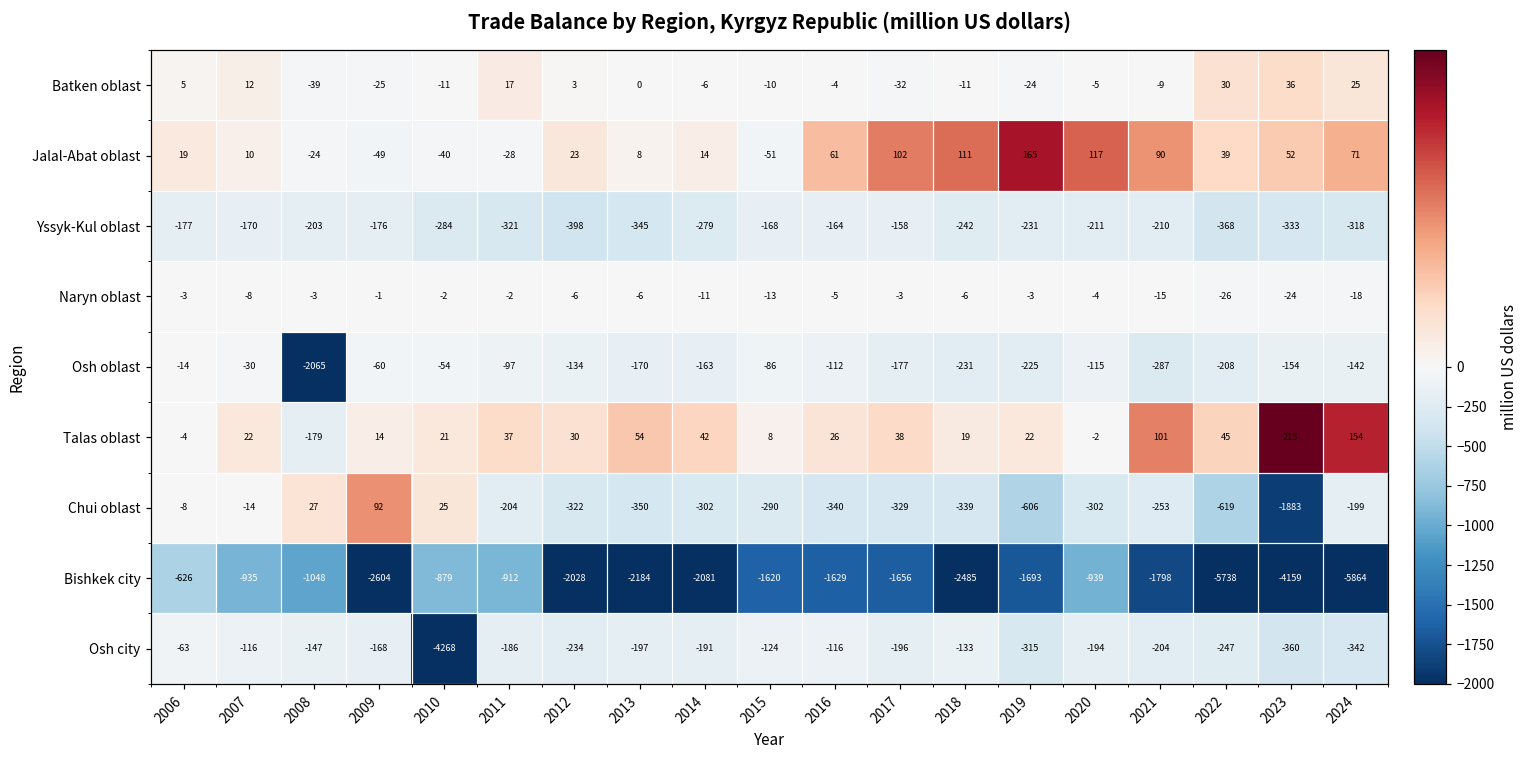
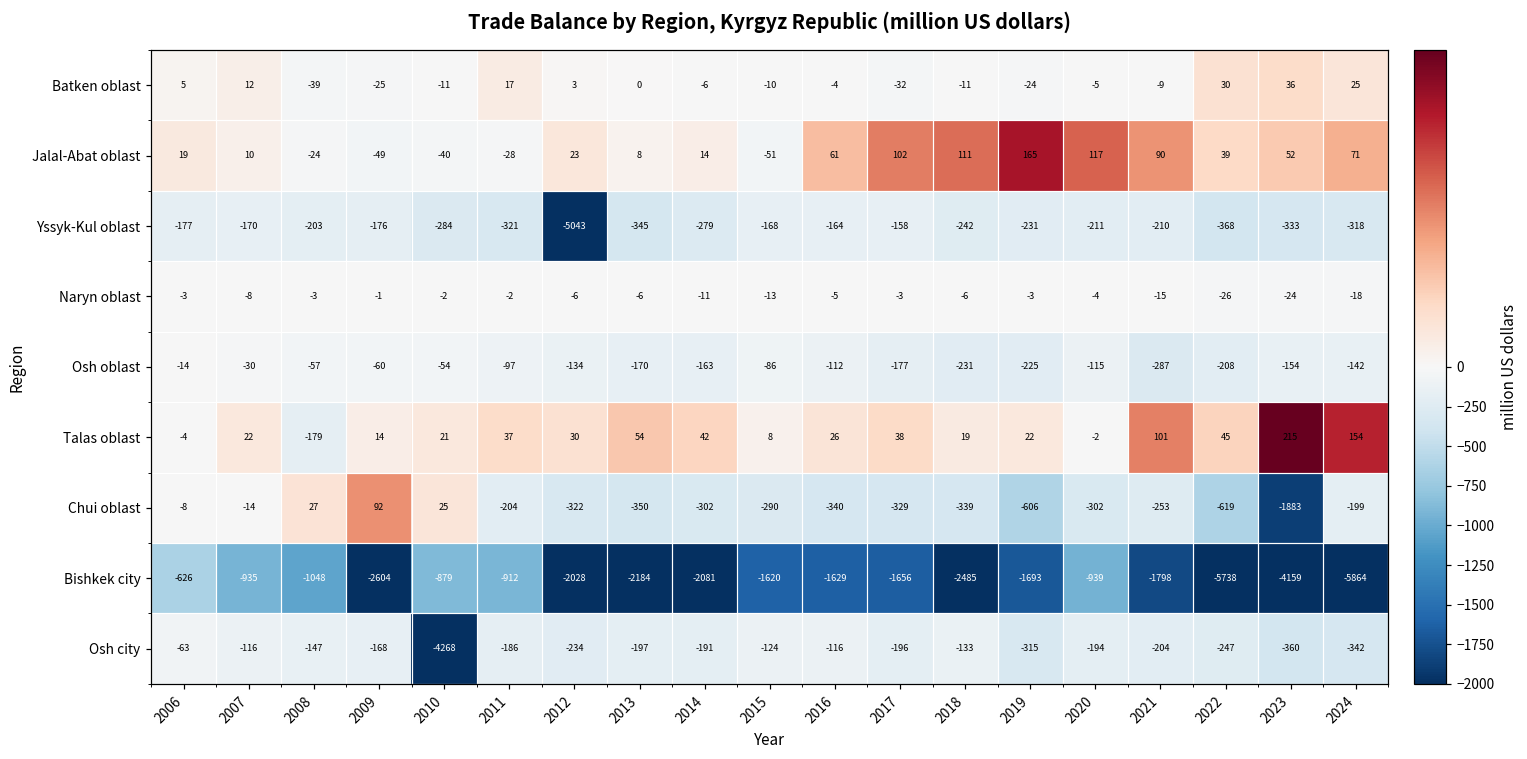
  {
    "Batken oblast": {
      "2006": 5,
      "2007": 12,
      "2008": -39,
      "2009": -25,
      "2010": -11,
      "2011": 17,
      "2012": 3,
      "2013": 0,
      "2014": -6,
      "2015": -10,
      "2016": -4,
      "2017": -32,
      "2018": -11,
      "2019": -24,
      "2020": -5,
      "2021": -9,
      "2022": 30,
      "2023": 36,
      "2024": 25
    },
    "Jalal-Abat oblast": {
      "2006": 19,
      "2007": 10,
      "2008": -24,
      "2009": -49,
      "2010": -40,
      "2011": -28,
      "2012": 23,
      "2013": 8,
      "2014": 14,
      "2015": -51,
      "2016": 61,
      "2017": 102,
      "2018": 111,
      "2019": 165,
      "2020": 117,
      "2021": 90,
      "2022": 39,
      "2023": 52,
      "2024": 71
    },
    "Yssyk-Kul oblast": {
      "2006": -177,
      "2007": -170,
      "2008": -203,
      "2009": -176,
      "2010": -284,
      "2011": -321,
-     "2012": -398,
+     "2012": -5043,
      "2013": -345,
      "2014": -279,
      "2015": -168,
      "2016": -164,
      "2017": -158,
      "2018": -242,
      "2019": -231,
      "2020": -211,
      "2021": -210,
      "2022": -368,
      "2023": -333,
      "2024": -318
    },
    "Naryn oblast": {
      "2006": -3,
      "2007": -8,
      "2008": -3,
      "2009": -1,
      "2010": -2,
      "2011": -2,
      "2012": -6,
      "2013": -6,
      "2014": -11,
      "2015": -13,
      "2016": -5,
      "2017": -3,
      "2018": -6,
      "2019": -3,
      "2020": -4,
      "2021": -15,
      "2022": -26,
      "2023": -24,
      "2024": -18
    },
    "Osh oblast": {
      "2006": -14,
      "2007": -30,
-     "2008": -2065,
+     "2008": -57,
      "2009": -60,
      "2010": -54,
      "2011": -97,
      "2012": -134,
      "2013": -170,
      "2014": -163,
      "2015": -86,
      "2016": -112,
      "2017": -177,
      "2018": -231,
      "2019": -225,
      "2020": -115,
      "2021": -287,
      "2022": -208,
      "2023": -154,
      "2024": -142
    },
    "Talas oblast": {
      "2006": -4,
      "2007": 22,
      "2008": -179,
      "2009": 14,
      "2010": 21,
      "2011": 37,
      "2012": 30,
      "2013": 54,
      "2014": 42,
      "2015": 8,
      "2016": 26,
      "2017": 38,
      "2018": 19,
      "2019": 22,
      "2020": -2,
      "2021": 101,
      "2022": 45,
      "2023": 215,
      "2024": 154
    },
    "Chui oblast": {
      "2006": -8,
      "2007": -14,
      "2008": 27,
      "2009": 92,
      "2010": 25,
      "2011": -204,
      "2012": -322,
      "2013": -350,
      "2014": -302,
      "2015": -290,
      "2016": -340,
      "2017": -329,
      "2018": -339,
      "2019": -606,
      "2020": -302,
      "2021": -253,
      "2022": -619,
      "2023": -1883,
      "2024": -199
    },
    "Bishkek city": {
      "2006": -626,
      "2007": -935,
      "2008": -1048,
      "2009": -2604,
      "2010": -879,
      "2011": -912,
      "2012": -2028,
      "2013": -2184,
      "2014": -2081,
      "2015": -1620,
      "2016": -1629,
      "2017": -1656,
      "2018": -2485,
      "2019": -1693,
      "2020": -939,
      "2021": -1798,
      "2022": -5738,
      "2023": -4159,
      "2024": -5864
    },
    "Osh city": {
      "2006": -63,
      "2007": -116,
      "2008": -147,
      "2009": -168,
      "2010": -4268,
      "2011": -186,
      "2012": -234,
      "2013": -197,
      "2014": -191,
      "2015": -124,
      "2016": -116,
      "2017": -196,
      "2018": -133,
      "2019": -315,
      "2020": -194,
      "2021": -204,
      "2022": -247,
      "2023": -360,
      "2024": -342
    }
  }
